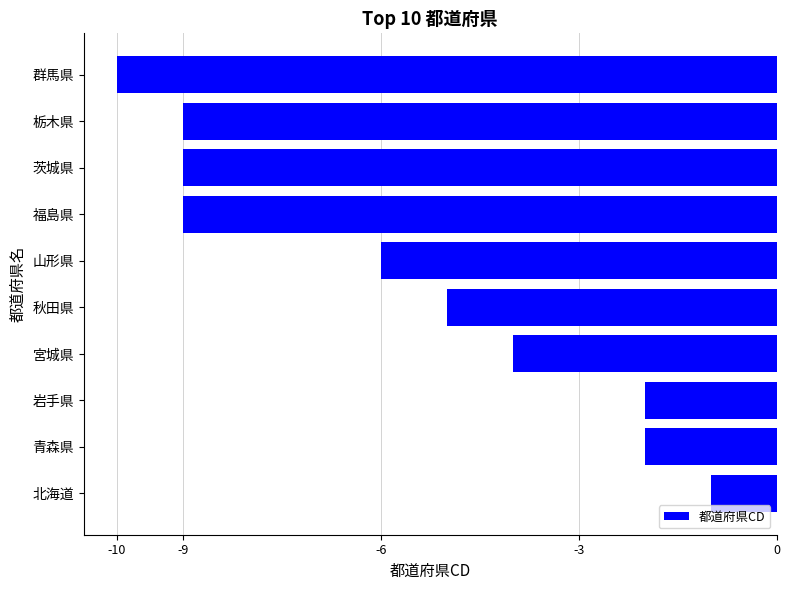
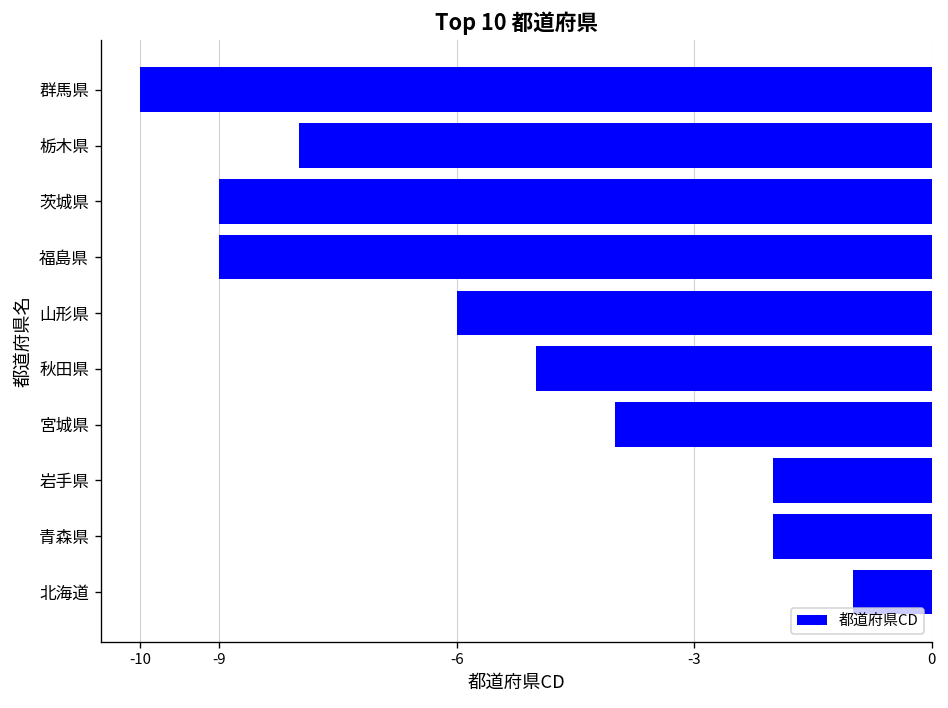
  {
    "群馬県": -10.0,
-   "栃木県": -9.0,
+   "栃木県": -8.0,
    "茨城県": -9.0,
    "福島県": -9.0,
    "山形県": -6.0,
    "秋田県": -5.0,
    "宮城県": -4.0,
    "岩手県": -2.0,
    "青森県": -2.0,
    "北海道": -1.0
  }
